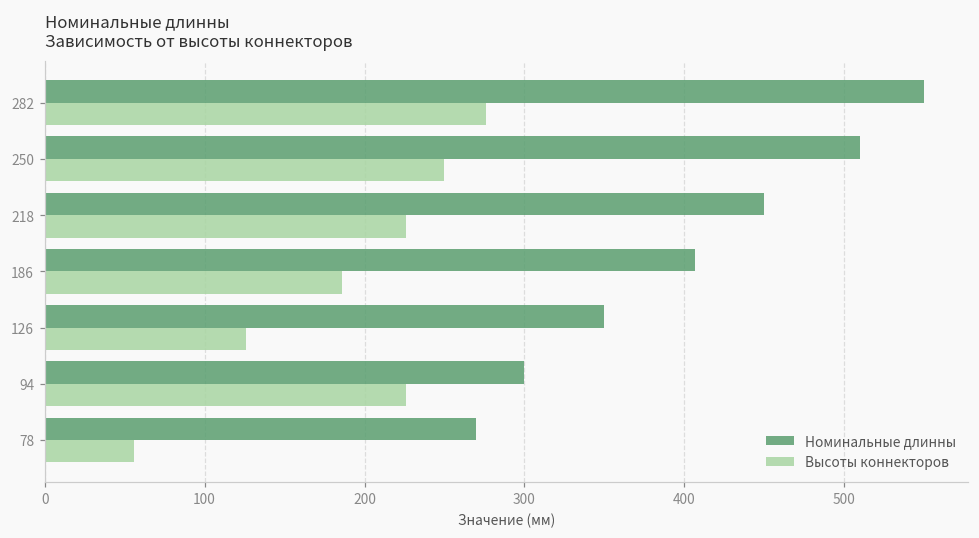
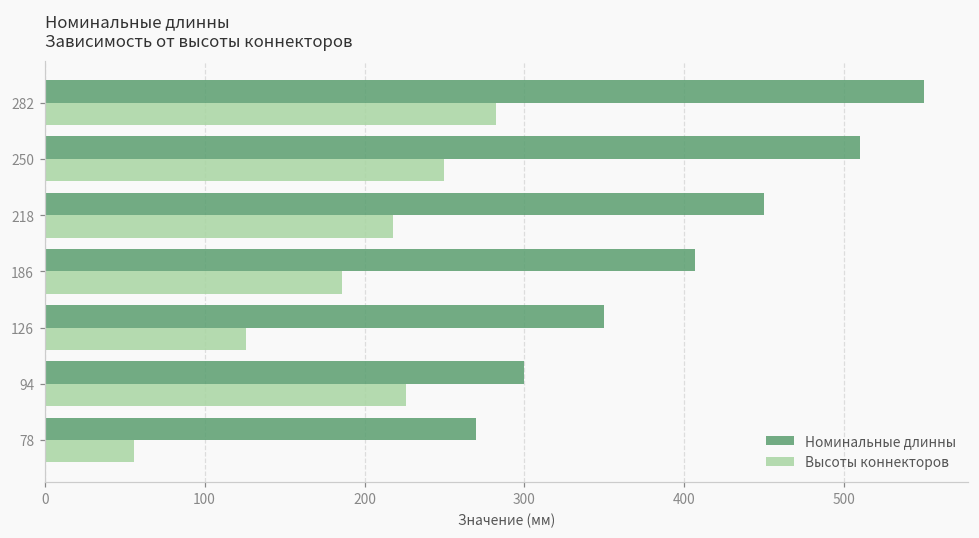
  {
    "Номинальные длинны": {
      "282": 550,
      "250": 510,
      "218": 450,
      "186": 407,
      "126": 350,
      "94": 300,
      "78": 270
    },
    "Высоты коннекторов": {
-     "282": 276,
+     "282": 282,
      "250": 250,
-     "218": 226,
+     "218": 218,
      "186": 186,
      "126": 126,
      "94": 226,
      "78": 56
    }
  }
